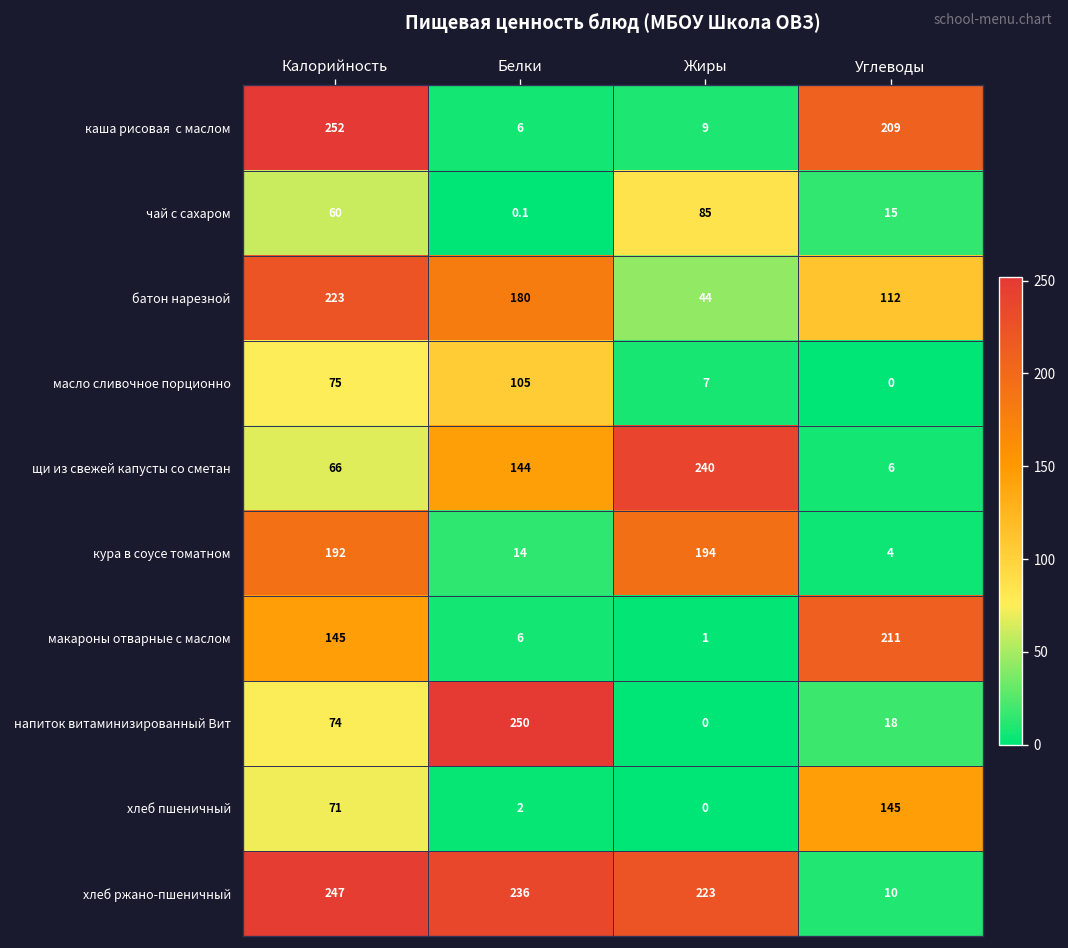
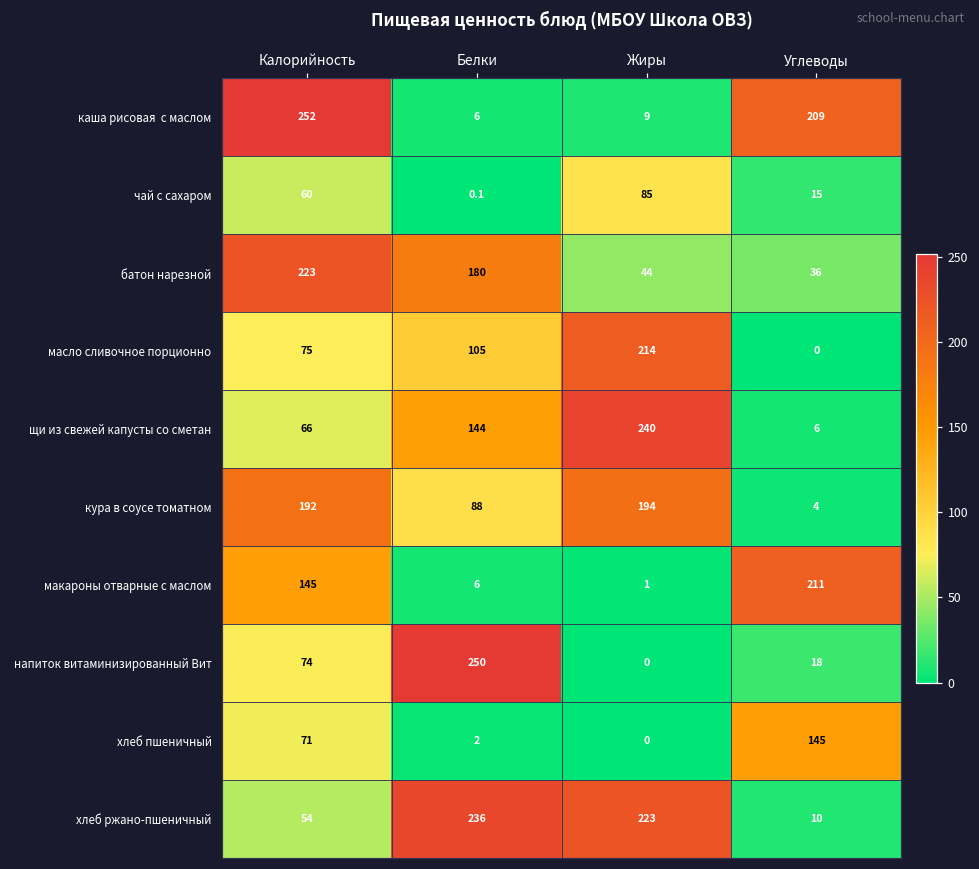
  {
    "каша рисовая с маслом": {
      "Калорийность": 252,
      "Белки": 6,
      "Жиры": 9,
      "Углеводы": 209
    },
    "чай с сахаром": {
      "Калорийность": 60,
      "Белки": 0.1,
      "Жиры": 85,
      "Углеводы": 15
    },
    "батон нарезной": {
      "Калорийность": 223,
      "Белки": 180,
      "Жиры": 44,
-     "Углеводы": 112
+     "Углеводы": 36
    },
    "масло сливочное порционно": {
      "Калорийность": 75,
      "Белки": 105,
-     "Жиры": 7,
+     "Жиры": 214,
      "Углеводы": 0
    },
    "щи из свежей капусты со сметан": {
      "Калорийность": 66,
      "Белки": 144,
      "Жиры": 240,
      "Углеводы": 6
    },
    "кура в соусе томатном": {
      "Калорийность": 192,
-     "Белки": 14,
+     "Белки": 88,
      "Жиры": 194,
      "Углеводы": 4
    },
    "макароны отварные с маслом": {
      "Калорийность": 145,
      "Белки": 6,
      "Жиры": 1,
      "Углеводы": 211
    },
    "напиток витаминизированный Вит": {
      "Калорийность": 74,
      "Белки": 250,
      "Жиры": 0,
      "Углеводы": 18
    },
    "хлеб пшеничный": {
      "Калорийность": 71,
      "Белки": 2,
      "Жиры": 0,
      "Углеводы": 145
    },
    "хлеб ржано-пшеничный": {
-     "Калорийность": 247,
+     "Калорийность": 54,
      "Белки": 236,
      "Жиры": 223,
      "Углеводы": 10
    }
  }
